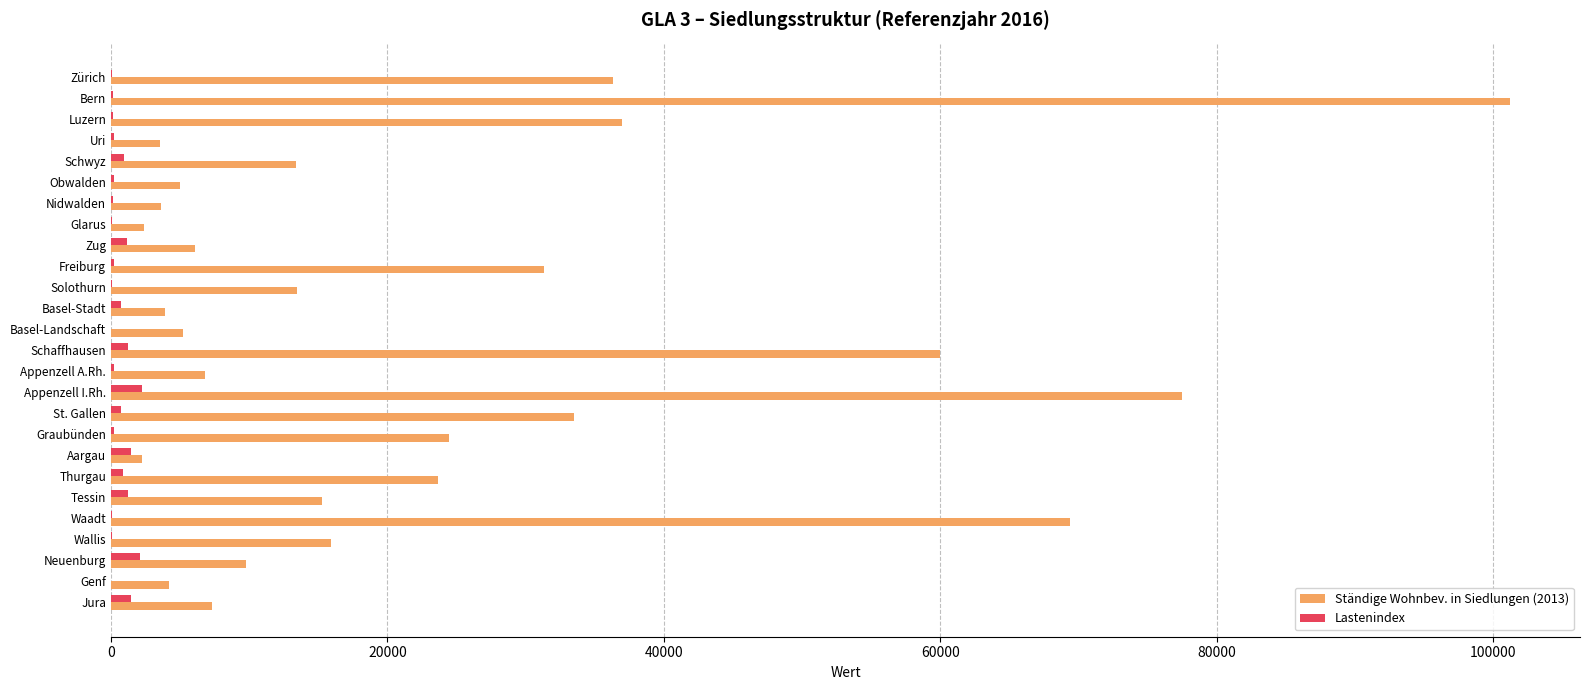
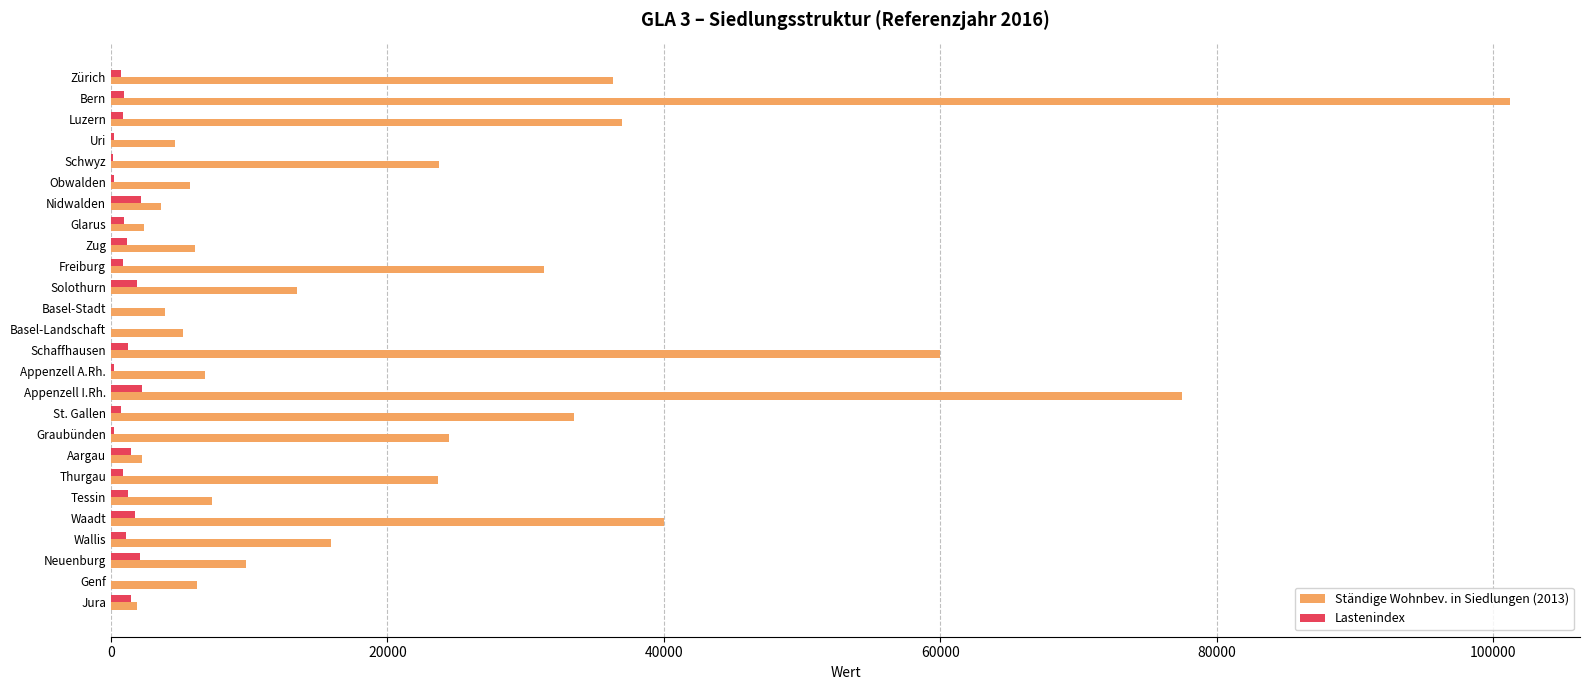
  {
    "Ständige Wohnbev. in Siedlungen (2013)": {
      "Zürich": 36300,
      "Bern": 101200,
      "Luzern": 37000,
-     "Uri": 3500,
-     "Schwyz": 13400,
-     "Obwalden": 5000,
+     "Uri": 4700,
+     "Schwyz": 23700,
+     "Obwalden": 5700,
      "Nidwalden": 3600,
      "Glarus": 2400,
      "Zug": 6100,
      "Freiburg": 31300,
      "Solothurn": 13500,
      "Basel-Stadt": 3900,
      "Basel-Landschaft": 5200,
      "Schaffhausen": 60000,
      "Appenzell A.Rh.": 6800,
      "Appenzell I.Rh.": 77500,
      "St. Gallen": 33500,
      "Graubünden": 24500,
      "Aargau": 2200,
      "Thurgau": 23700,
-     "Tessin": 15300,
-     "Waadt": 69400,
+     "Tessin": 7300,
+     "Waadt": 40000,
      "Wallis": 15900,
      "Neuenburg": 9800,
-     "Genf": 4200,
-     "Jura": 7300
+     "Genf": 6200,
+     "Jura": 1900
    },
    "Lastenindex": {
-     "Zürich": 0,
-     "Bern": 200,
-     "Luzern": 200,
+     "Zürich": 700,
+     "Bern": 900,
+     "Luzern": 900,
      "Uri": 200,
-     "Schwyz": 1000,
+     "Schwyz": 200,
      "Obwalden": 200,
-     "Nidwalden": 100,
-     "Glarus": 100,
+     "Nidwalden": 2200,
+     "Glarus": 900,
      "Zug": 1100,
-     "Freiburg": 200,
-     "Solothurn": 100,
-     "Basel-Stadt": 700,
+     "Freiburg": 900,
+     "Solothurn": 1900,
+     "Basel-Stadt": 0,
      "Schaffhausen": 1200,
      "Appenzell A.Rh.": 200,
      "Appenzell I.Rh.": 2300,
      "St. Gallen": 800,
      "Graubünden": 200,
      "Aargau": 1500,
      "Thurgau": 900,
      "Tessin": 1200,
-     "Waadt": 100,
-     "Wallis": 100,
+     "Waadt": 1800,
+     "Wallis": 1100,
      "Neuenburg": 2100,
      "Jura": 1400
    }
  }
